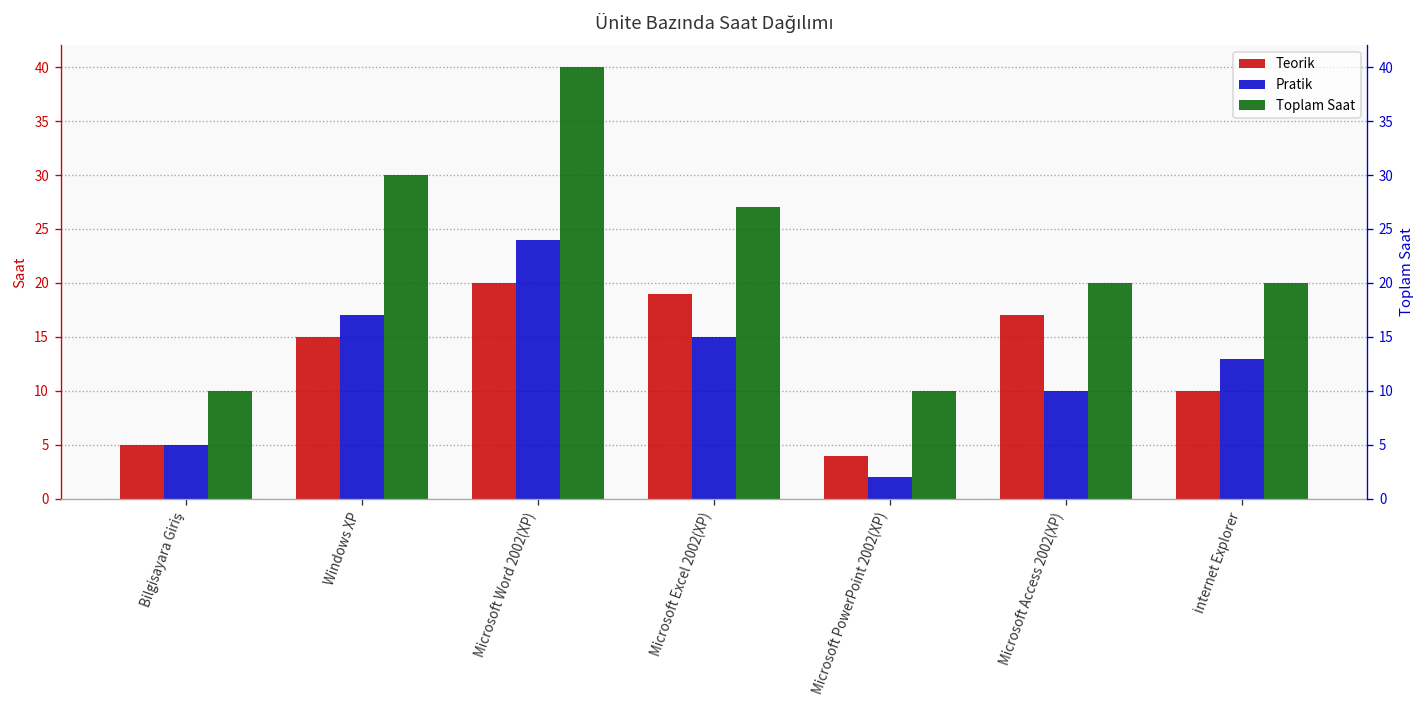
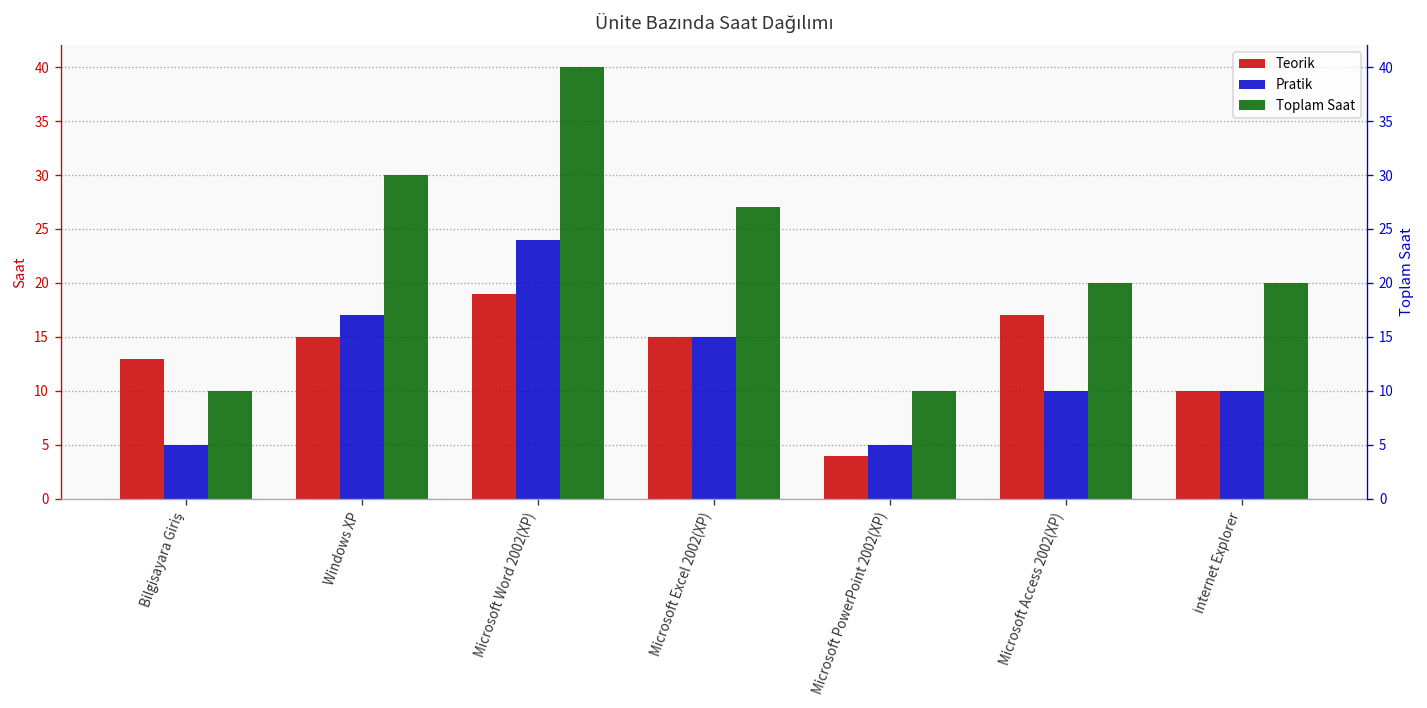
  {
    "Teorik": {
-     "Bilgisayara Giriş": 5,
+     "Bilgisayara Giriş": 13,
      "Windows XP": 15,
-     "Microsoft Word 2002(XP)": 20,
-     "Microsoft Excel 2002(XP)": 19,
+     "Microsoft Word 2002(XP)": 19,
+     "Microsoft Excel 2002(XP)": 15,
      "Microsoft PowerPoint 2002(XP)": 4,
      "Microsoft Access 2002(XP)": 17,
      "İnternet Explorer": 10
    },
    "Pratik": {
      "Bilgisayara Giriş": 5,
      "Windows XP": 17,
      "Microsoft Word 2002(XP)": 24,
      "Microsoft Excel 2002(XP)": 15,
-     "Microsoft PowerPoint 2002(XP)": 2,
+     "Microsoft PowerPoint 2002(XP)": 5,
      "Microsoft Access 2002(XP)": 10,
-     "İnternet Explorer": 13
+     "İnternet Explorer": 10
    },
    "Toplam Saat": {
      "Bilgisayara Giriş": 10,
      "Windows XP": 30,
      "Microsoft Word 2002(XP)": 40,
      "Microsoft Excel 2002(XP)": 27,
      "Microsoft PowerPoint 2002(XP)": 10,
      "Microsoft Access 2002(XP)": 20,
      "İnternet Explorer": 20
    }
  }
